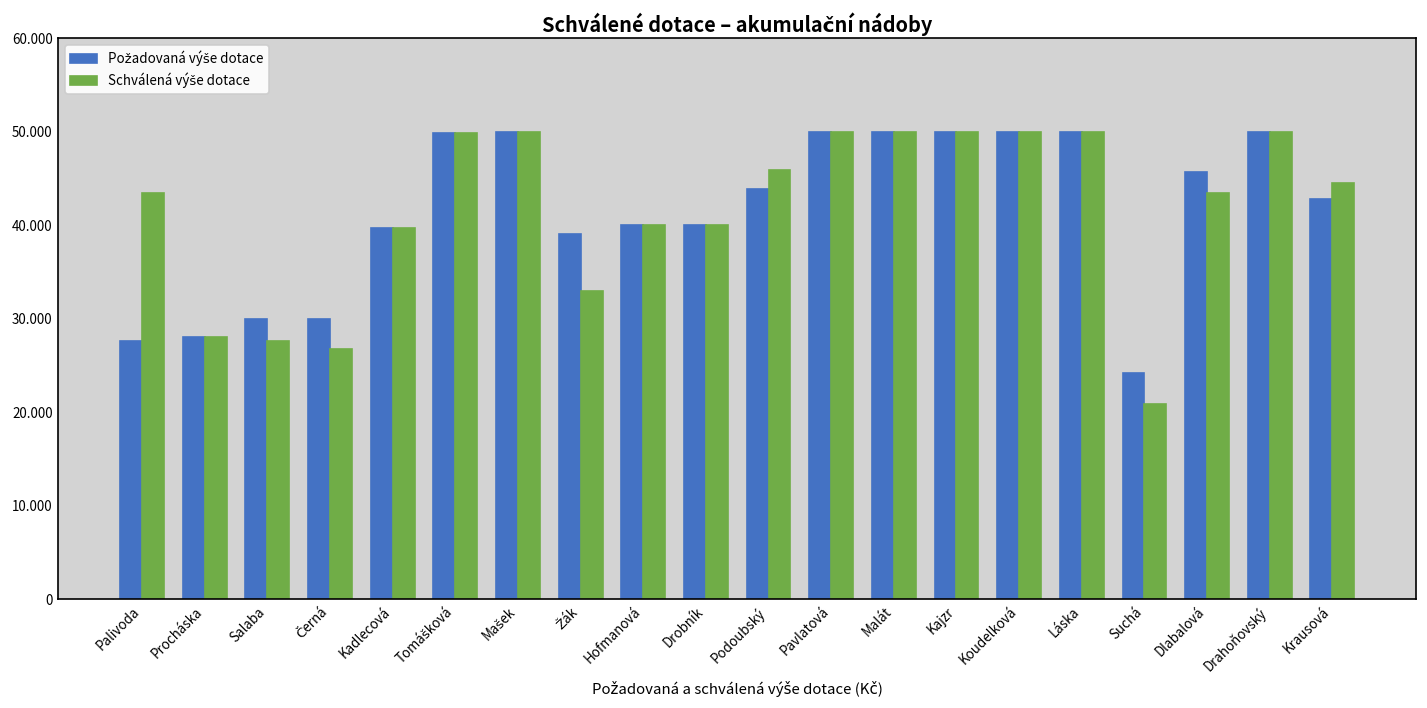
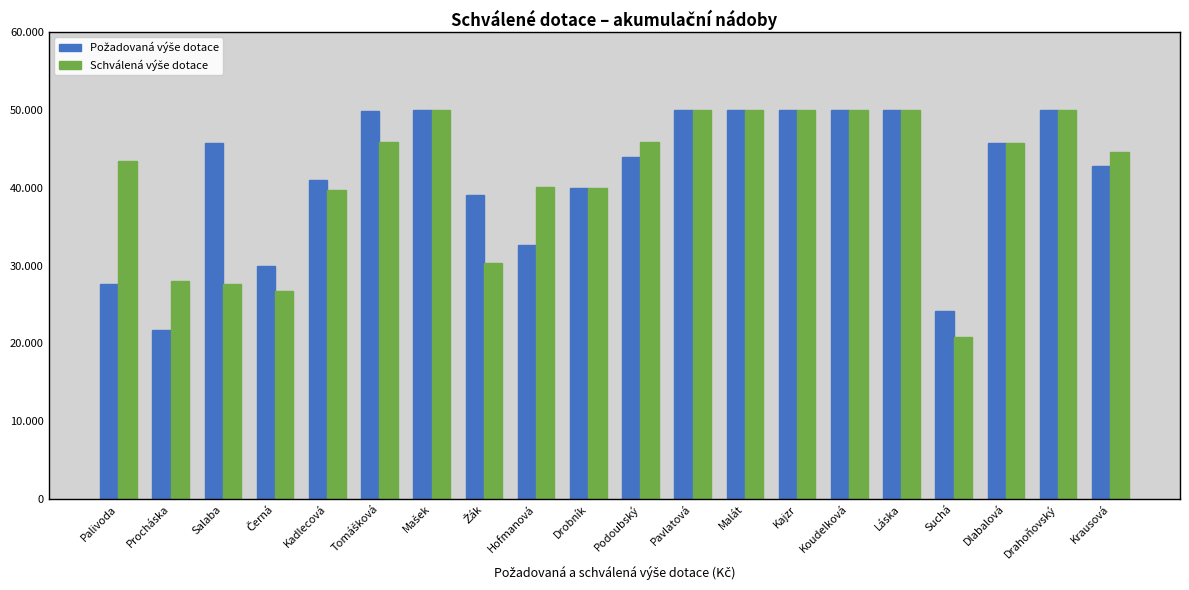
  {
    "Požadovaná výše dotace": {
      "Palivoda": 28,
-     "Procháska": 28,
-     "Salaba": 30,
+     "Procháska": 22,
+     "Salaba": 46,
      "Černá": 30,
-     "Kadlecová": 40,
+     "Kadlecová": 41,
      "Tomášková": 50,
      "Mašek": 50,
      "Žák": 39,
-     "Hofmanová": 40,
+     "Hofmanová": 33,
      "Drobník": 40,
      "Podoubský": 44,
      "Pavlatová": 50,
      "Malát": 50,
      "Kajzr": 50,
      "Koudelková": 50,
      "Láska": 50,
      "Suchá": 24,
      "Dlabalová": 46,
      "Drahoňovský": 50,
      "Krausová": 43
    },
    "Schválená výše dotace": {
      "Palivoda": 43,
      "Procháska": 28,
      "Salaba": 28,
      "Černá": 27,
      "Kadlecová": 40,
-     "Tomášková": 50,
+     "Tomášková": 46,
      "Mašek": 50,
-     "Žák": 33,
+     "Žák": 30,
      "Hofmanová": 40,
      "Drobník": 40,
      "Podoubský": 46,
      "Pavlatová": 50,
      "Malát": 50,
      "Kajzr": 50,
      "Koudelková": 50,
      "Láska": 50,
      "Suchá": 21,
-     "Dlabalová": 43,
+     "Dlabalová": 46,
      "Drahoňovský": 50,
      "Krausová": 45
    }
  }
